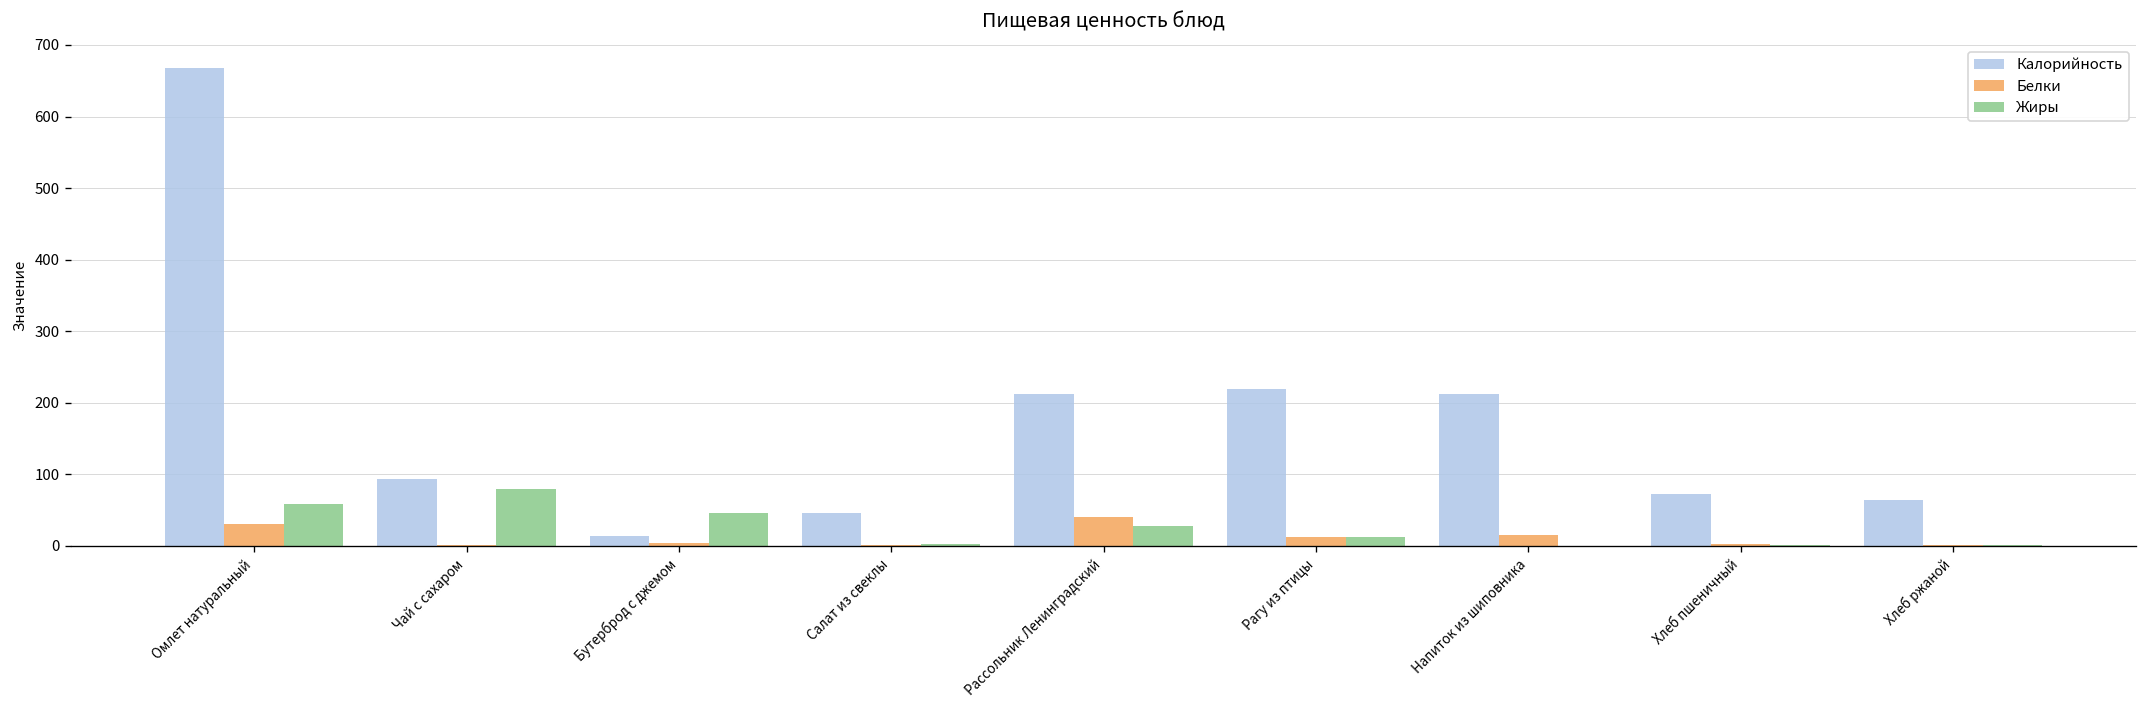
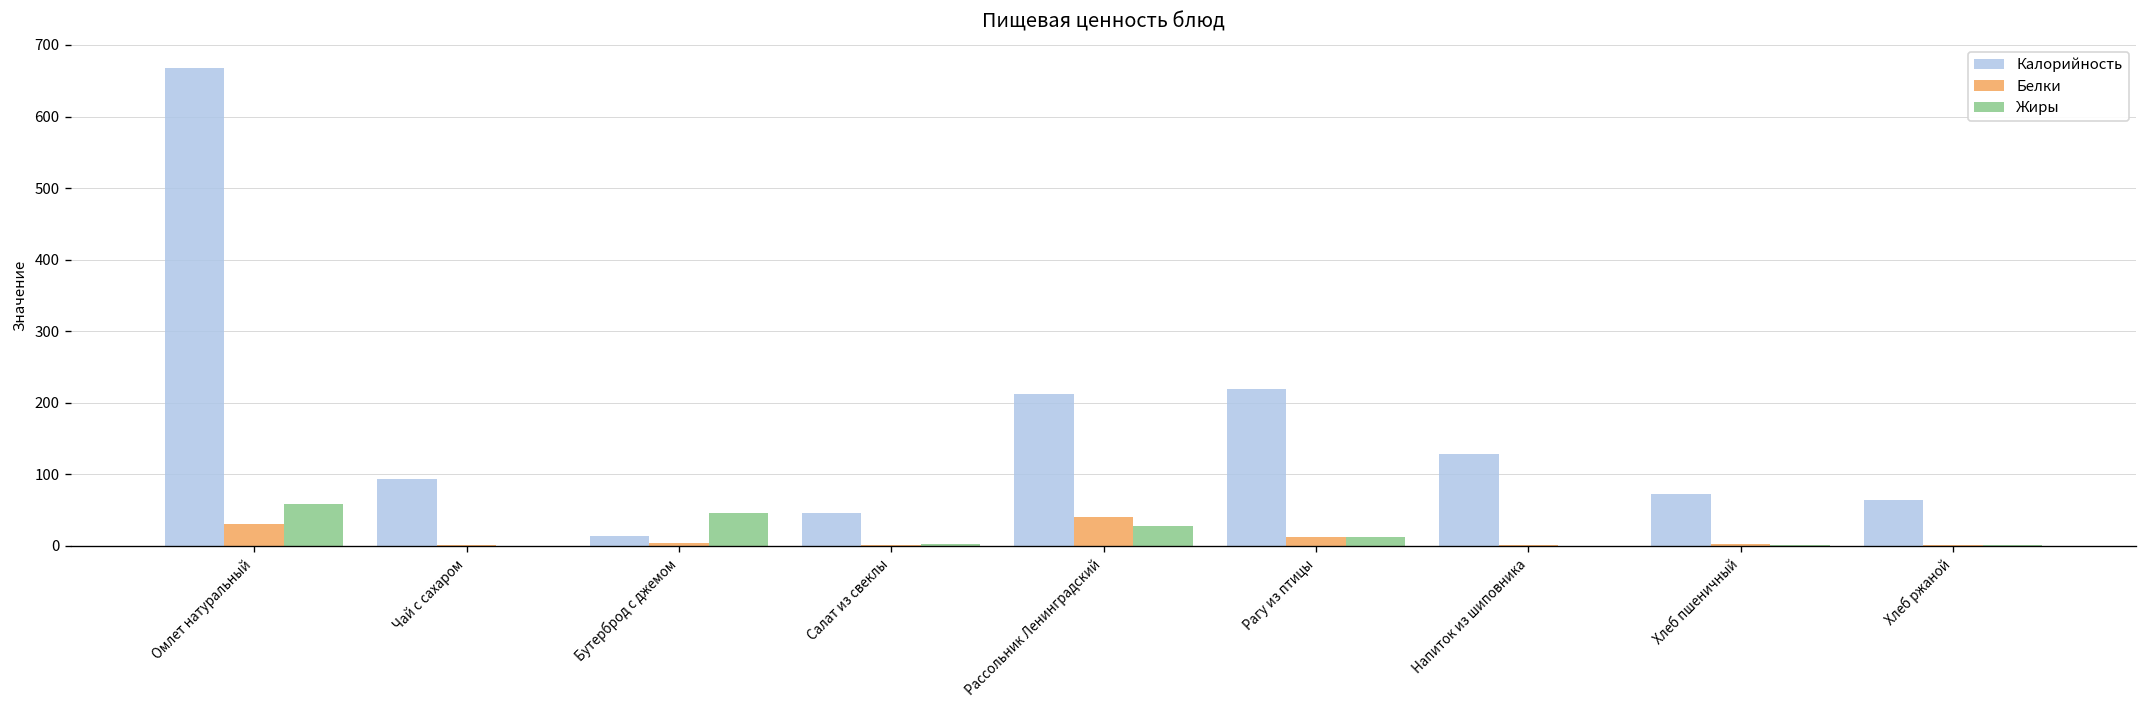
  {
    "Калорийность": {
      "Омлет натуральный": 670,
      "Чай с сахаром": 90,
      "Бутерброд с джемом": 10,
      "Салат из свеклы": 50,
      "Рассольник Ленинградский": 210,
      "Рагу из птицы": 220,
-     "Напиток из шиповника": 210,
+     "Напиток из шиповника": 130,
      "Хлеб пшеничный": 70,
      "Хлеб ржаной": 60
    },
    "Белки": {
      "Омлет натуральный": 30,
      "Рассольник Ленинградский": 40,
      "Рагу из птицы": 10,
-     "Напиток из шиповника": 20
+     "Напиток из шиповника": 0
    },
    "Жиры": {
      "Омлет натуральный": 60,
-     "Чай с сахаром": 80,
+     "Чай с сахаром": 0,
      "Бутерброд с джемом": 50,
      "Рассольник Ленинградский": 30,
      "Рагу из птицы": 10
    }
  }
